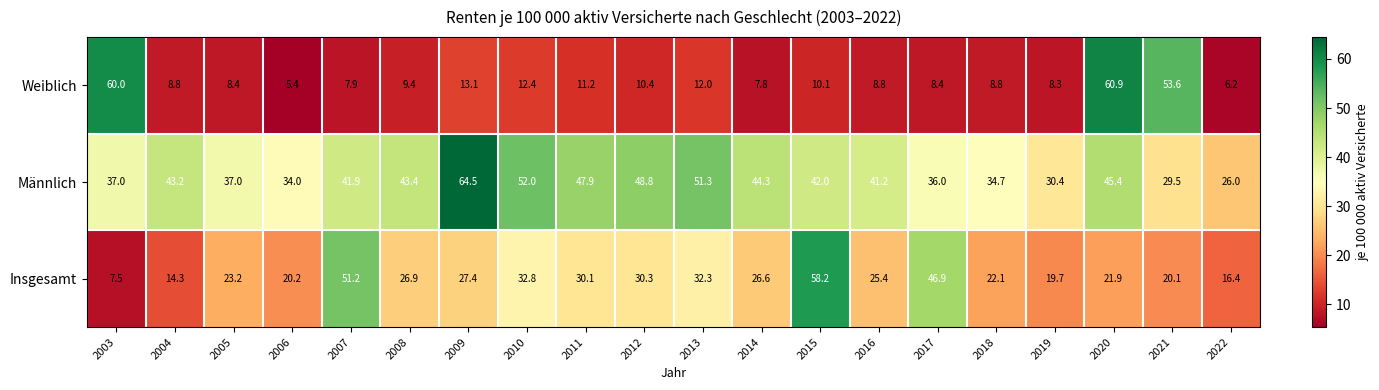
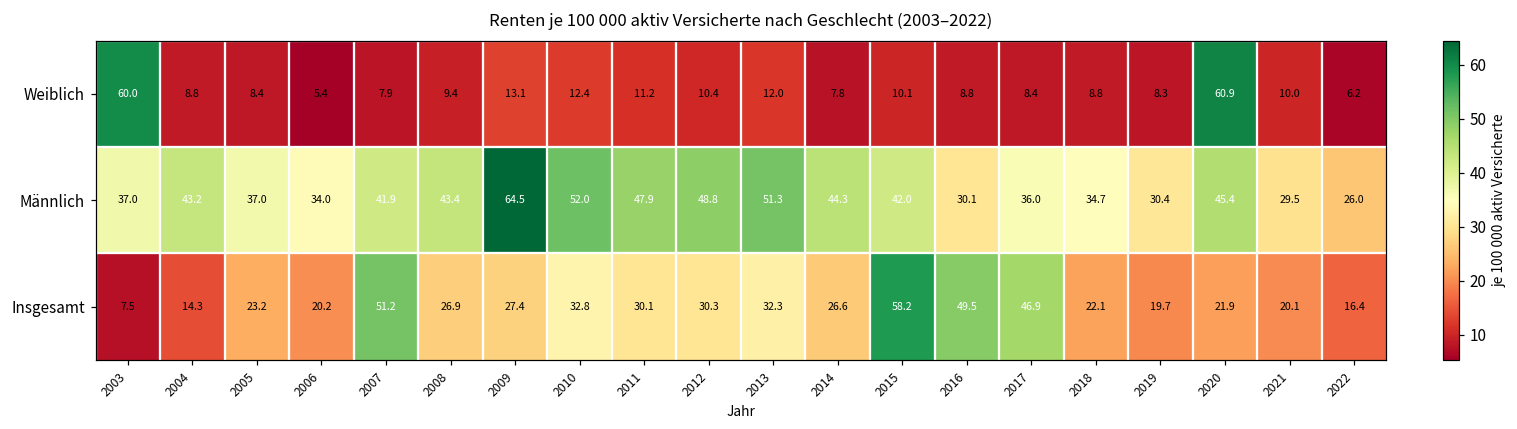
  {
    "Weiblich": {
      "2003": 60.0,
      "2004": 8.8,
      "2005": 8.4,
      "2006": 5.4,
      "2007": 7.9,
      "2008": 9.4,
      "2009": 13.1,
      "2010": 12.4,
      "2011": 11.2,
      "2012": 10.4,
      "2013": 12.0,
      "2014": 7.8,
      "2015": 10.1,
      "2016": 8.8,
      "2017": 8.4,
      "2018": 8.8,
      "2019": 8.3,
      "2020": 60.9,
-     "2021": 53.6,
+     "2021": 10.0,
      "2022": 6.2
    },
    "Männlich": {
      "2003": 37.0,
      "2004": 43.2,
      "2005": 37.0,
      "2006": 34.0,
      "2007": 41.9,
      "2008": 43.4,
      "2009": 64.5,
      "2010": 52.0,
      "2011": 47.9,
      "2012": 48.8,
      "2013": 51.3,
      "2014": 44.3,
      "2015": 42.0,
-     "2016": 41.2,
+     "2016": 30.1,
      "2017": 36.0,
      "2018": 34.7,
      "2019": 30.4,
      "2020": 45.4,
      "2021": 29.5,
      "2022": 26.0
    },
    "Insgesamt": {
      "2003": 7.5,
      "2004": 14.3,
      "2005": 23.2,
      "2006": 20.2,
      "2007": 51.2,
      "2008": 26.9,
      "2009": 27.4,
      "2010": 32.8,
      "2011": 30.1,
      "2012": 30.3,
      "2013": 32.3,
      "2014": 26.6,
      "2015": 58.2,
-     "2016": 25.4,
+     "2016": 49.5,
      "2017": 46.9,
      "2018": 22.1,
      "2019": 19.7,
      "2020": 21.9,
      "2021": 20.1,
      "2022": 16.4
    }
  }
